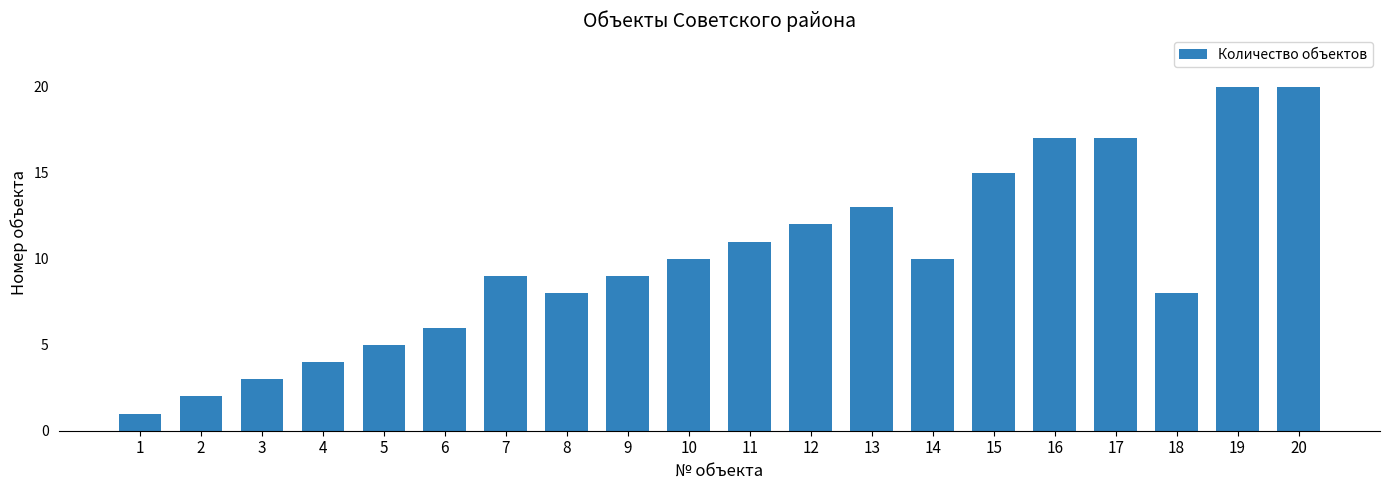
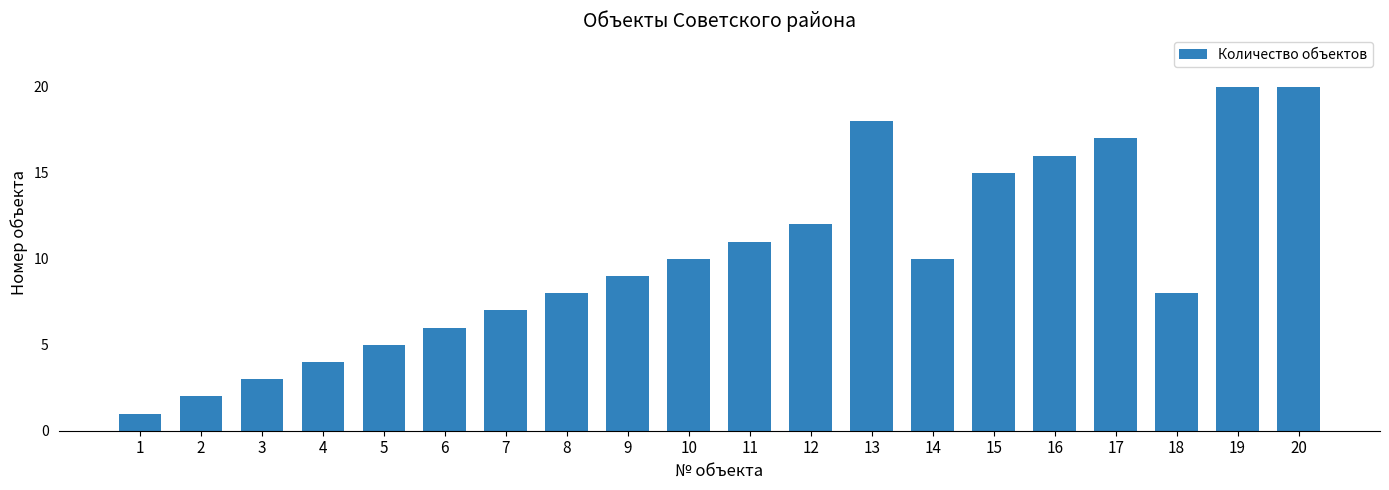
  {
    "1": 1,
    "2": 2,
    "3": 3,
    "4": 4,
    "5": 5,
    "6": 6,
-   "7": 9,
+   "7": 7,
    "8": 8,
    "9": 9,
    "10": 10,
    "11": 11,
    "12": 12,
-   "13": 13,
+   "13": 18,
    "14": 10,
    "15": 15,
-   "16": 17,
+   "16": 16,
    "17": 17,
    "18": 8,
    "19": 20,
    "20": 20
  }
